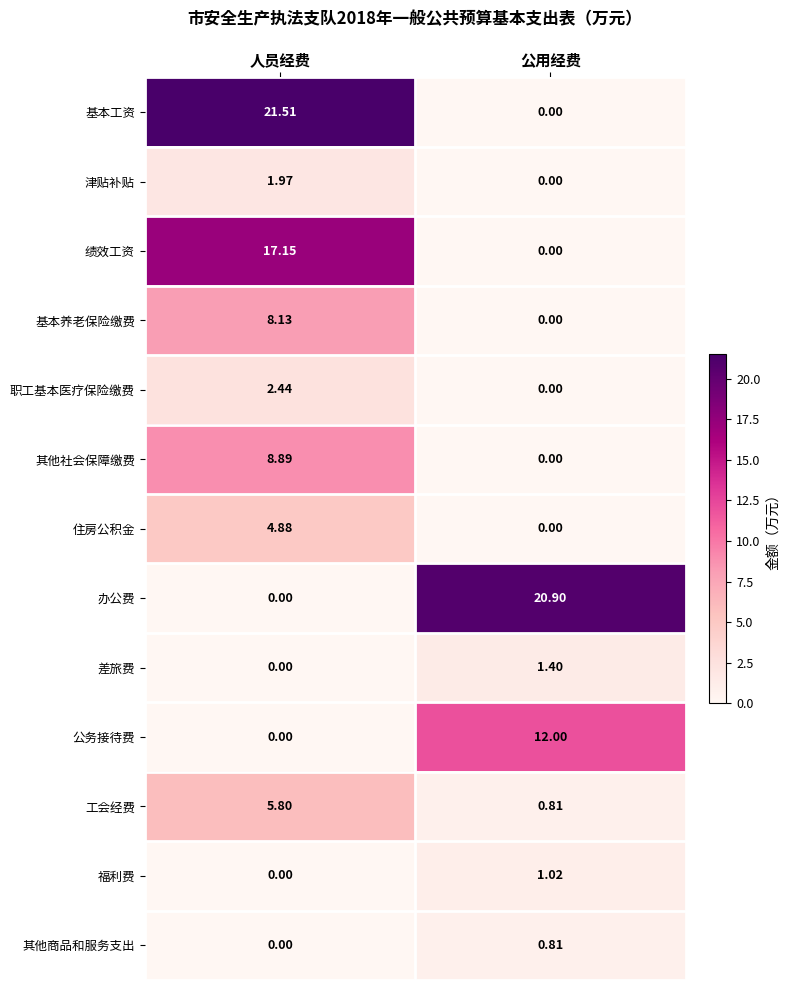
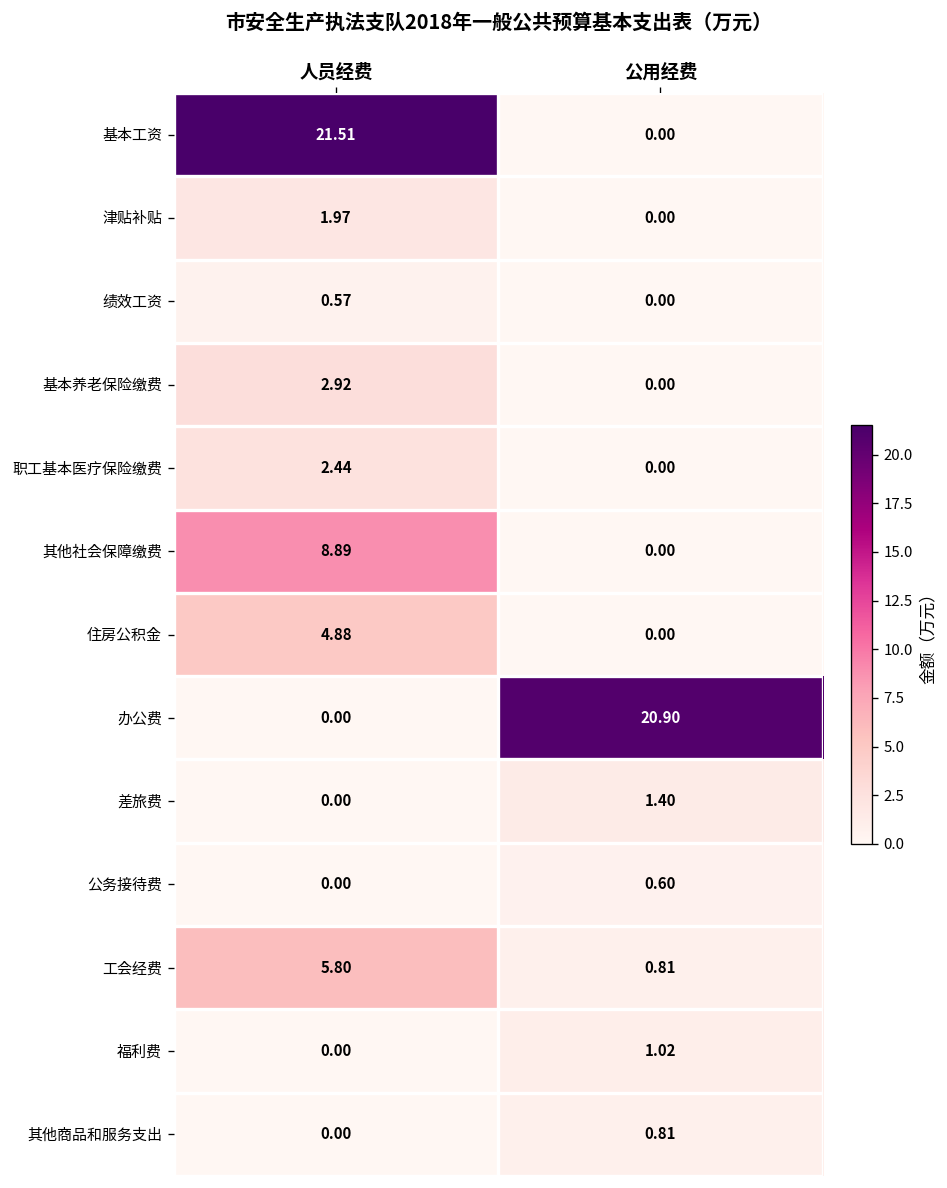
  {
    "基本工资": {
      "人员经费": 21.51,
      "公用经费": 0.00
    },
    "津贴补贴": {
      "人员经费": 1.97,
      "公用经费": 0.00
    },
    "绩效工资": {
-     "人员经费": 17.15,
+     "人员经费": 0.57,
      "公用经费": 0.00
    },
    "基本养老保险缴费": {
-     "人员经费": 8.13,
+     "人员经费": 2.92,
      "公用经费": 0.00
    },
    "职工基本医疗保险缴费": {
      "人员经费": 2.44,
      "公用经费": 0.00
    },
    "其他社会保障缴费": {
      "人员经费": 8.89,
      "公用经费": 0.00
    },
    "住房公积金": {
      "人员经费": 4.88,
      "公用经费": 0.00
    },
    "办公费": {
      "人员经费": 0.00,
      "公用经费": 20.90
    },
    "差旅费": {
      "人员经费": 0.00,
      "公用经费": 1.40
    },
    "公务接待费": {
      "人员经费": 0.00,
-     "公用经费": 12.00
+     "公用经费": 0.60
    },
    "工会经费": {
      "人员经费": 5.80,
      "公用经费": 0.81
    },
    "福利费": {
      "人员经费": 0.00,
      "公用经费": 1.02
    },
    "其他商品和服务支出": {
      "人员经费": 0.00,
      "公用经费": 0.81
    }
  }
